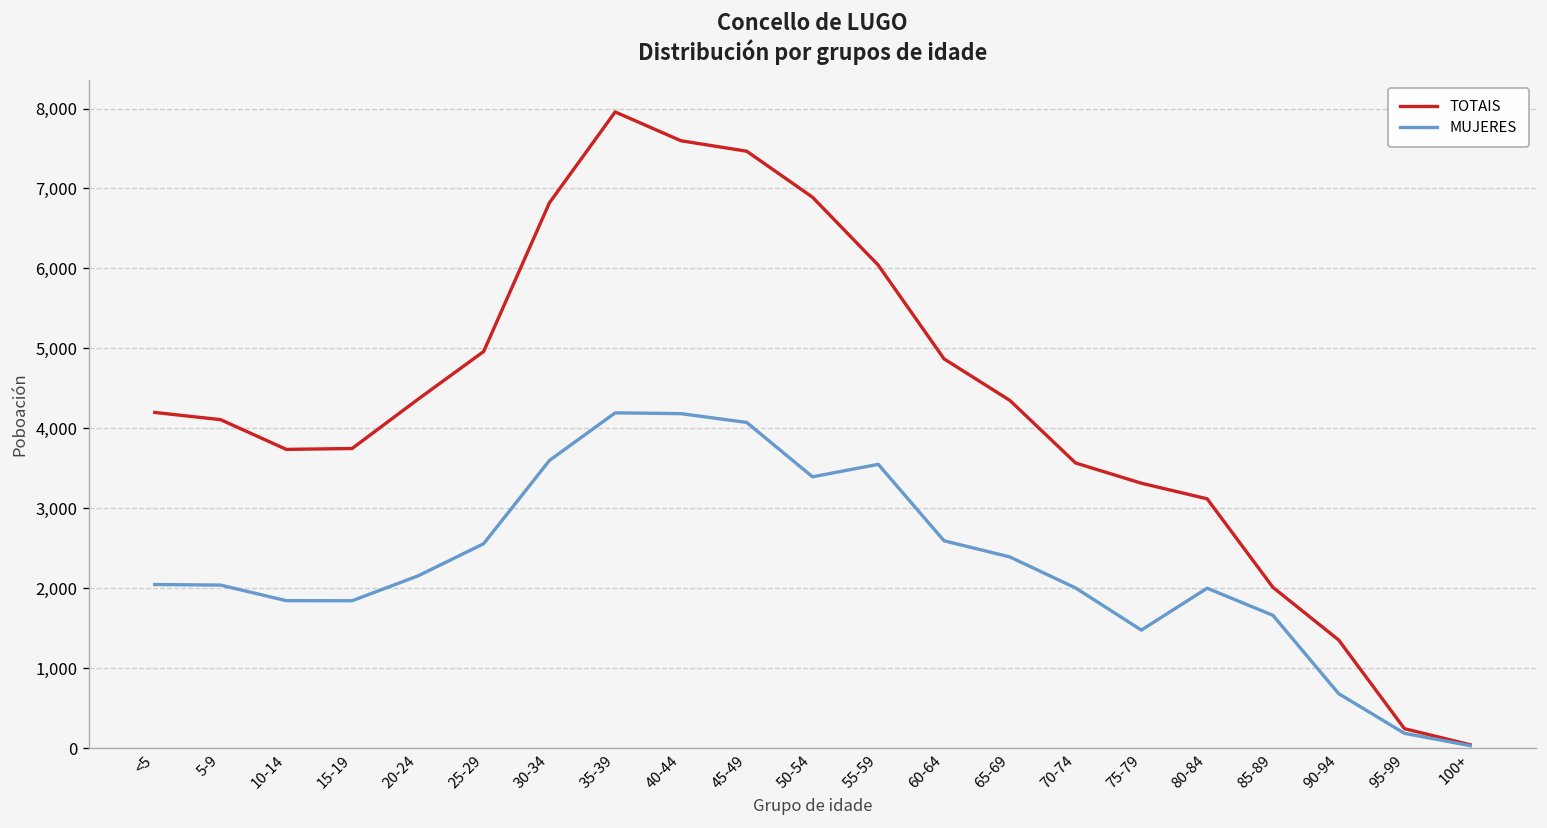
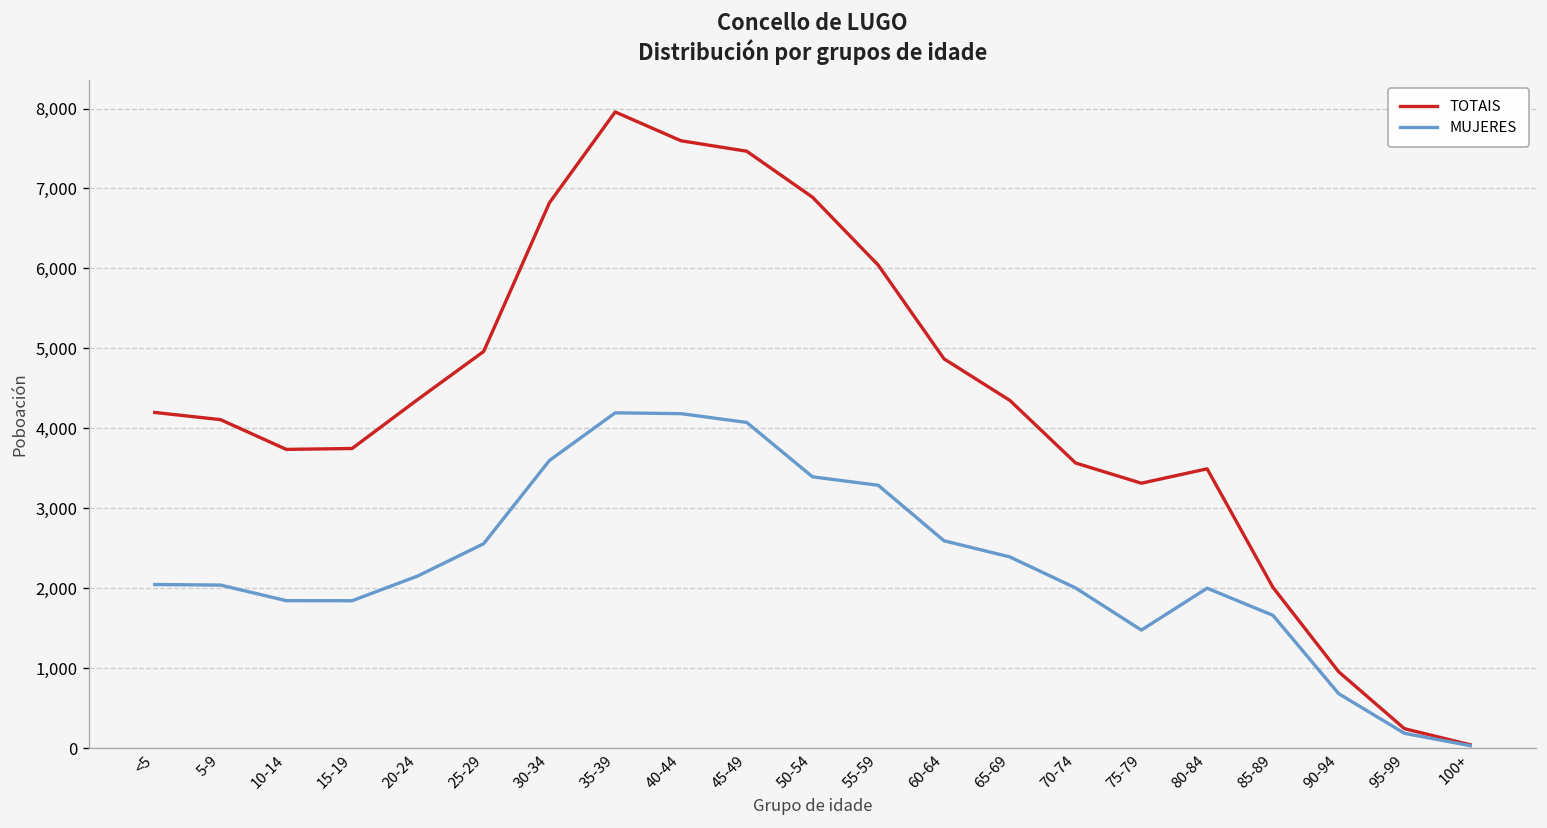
  {
    "TOTAIS": {
      "<5": "4,200",
      "5-9": "4,100",
      "10-14": "3,700",
      "15-19": "3,700",
      "20-24": "4,400",
      "25-29": "5,000",
      "30-34": "6,800",
      "35-39": "8,000",
      "40-44": "7,600",
      "45-49": "7,500",
      "50-54": "6,900",
      "55-59": "6,000",
      "60-64": "4,900",
      "65-69": "4,400",
      "70-74": "3,600",
      "75-79": "3,300",
-     "80-84": "3,100",
+     "80-84": "3,500",
      "85-89": "2,000",
-     "90-94": "1,400",
+     "90-94": "1,000",
      "95-99": "200"
    },
    "MUJERES": {
      "<5": "2,000",
      "5-9": "2,000",
      "10-14": "1,800",
      "15-19": "1,800",
      "20-24": "2,200",
      "25-29": "2,600",
      "30-34": "3,600",
      "35-39": "4,200",
      "40-44": "4,200",
      "45-49": "4,100",
      "50-54": "3,400",
-     "55-59": "3,600",
+     "55-59": "3,300",
      "60-64": "2,600",
      "65-69": "2,400",
      "70-74": "2,000",
      "75-79": "1,500",
      "80-84": "2,000",
      "85-89": "1,700",
      "90-94": "700",
      "95-99": "200"
    }
  }
